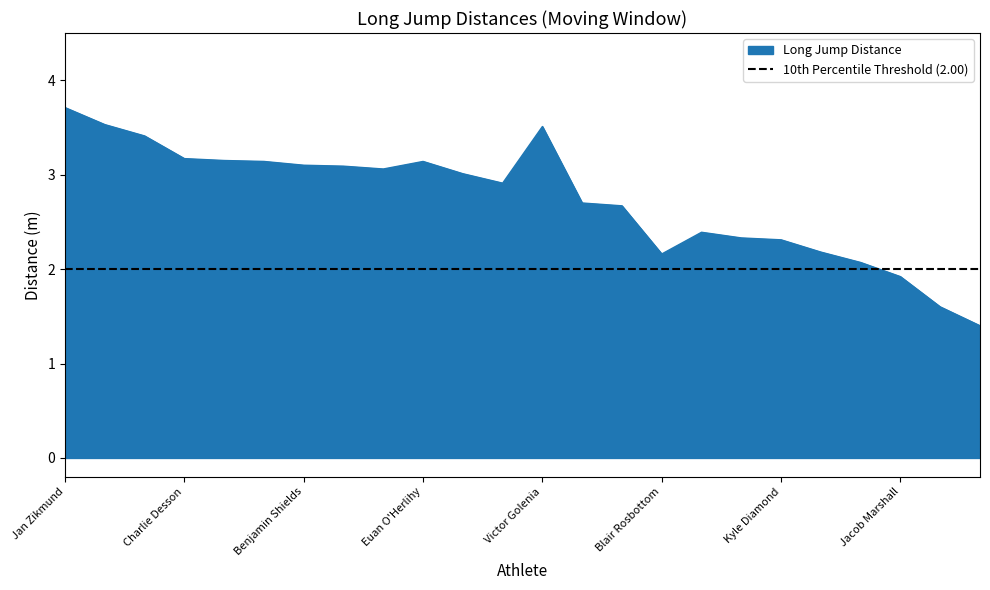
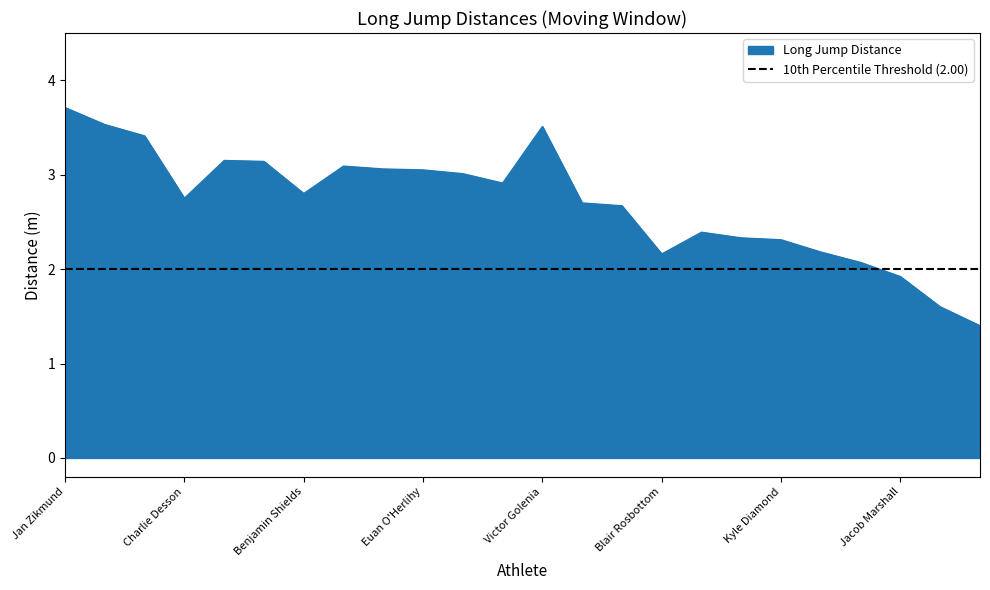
  {
    "Jan Zikmund": 3.7,
-   "Charlie Desson": 3.2,
-   "Benjamin Shields": 3.1,
-   "Euan O'Herlihy": 3.14,
+   "Charlie Desson": 2.8,
+   "Benjamin Shields": 2.8,
+   "Euan O'Herlihy": 3.05,
    "Victor Golenia": 3.5,
    "Blair Rosbottom": 2.2,
    "Kyle Diamond": 2.3,
    "Jacob Marshall": 1.9
  }
